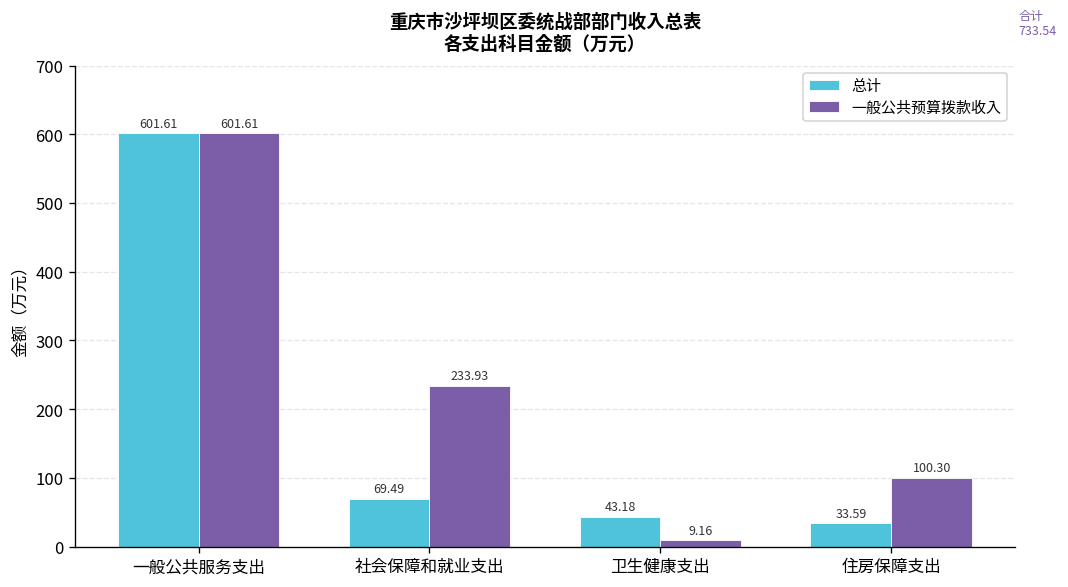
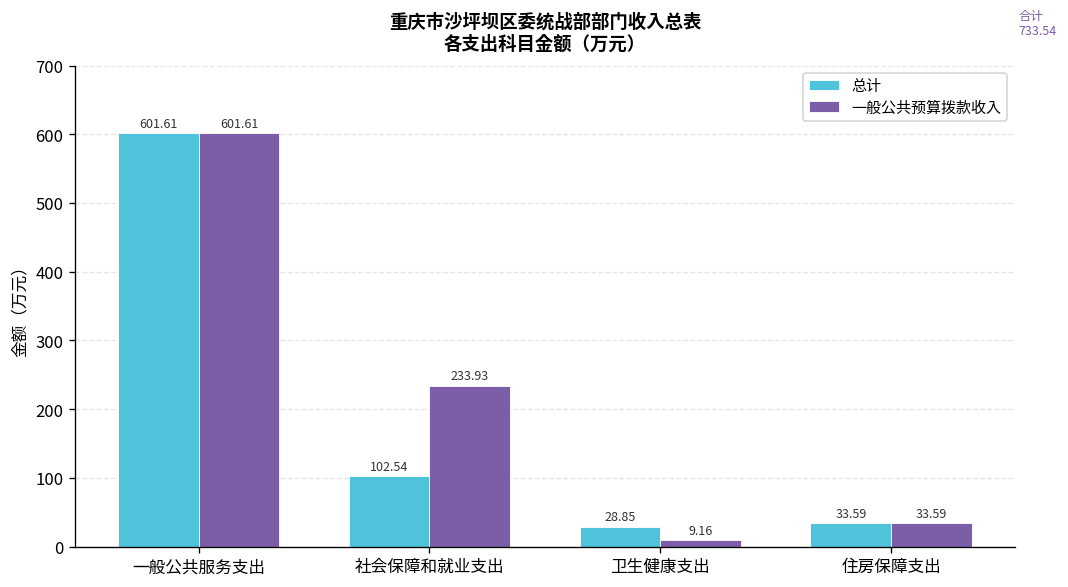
  {
    "总计": {
      "一般公共服务支出": 601.61,
-     "社会保障和就业支出": 69.49,
-     "卫生健康支出": 43.18,
+     "社会保障和就业支出": 102.54,
+     "卫生健康支出": 28.85,
      "住房保障支出": 33.59
    },
    "一般公共预算拨款收入": {
      "一般公共服务支出": 601.61,
      "社会保障和就业支出": 233.93,
      "卫生健康支出": 9.16,
-     "住房保障支出": 100.30
+     "住房保障支出": 33.59
    }
  }
